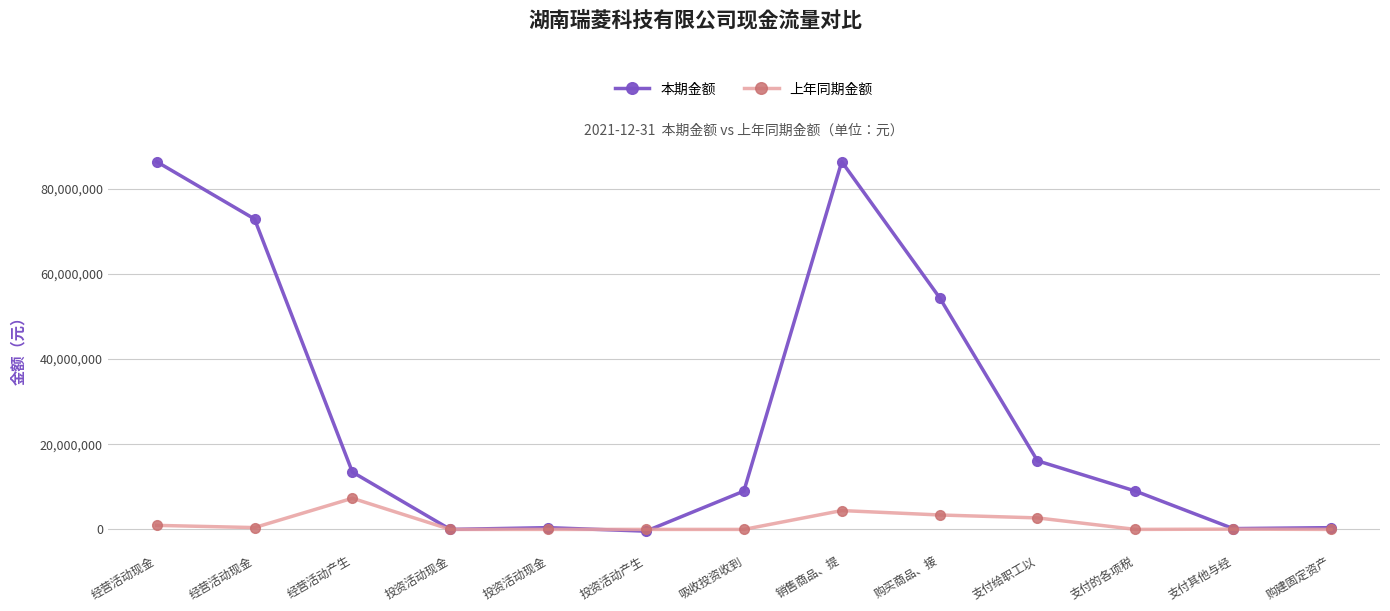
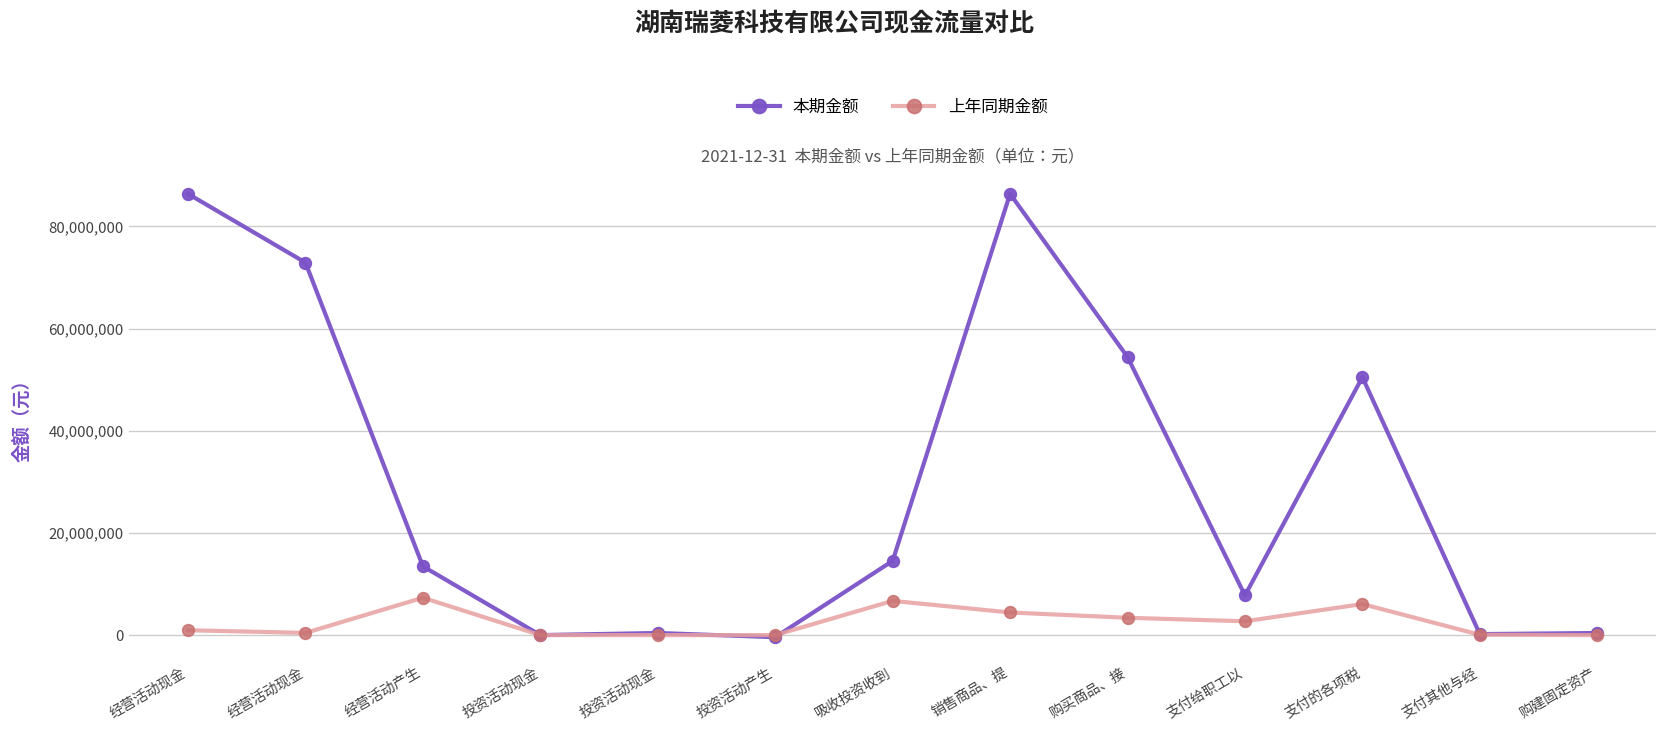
  {
    "本期金额": {
      "经营活动产生": "13,000,000",
-     "吸收投资收到": "9,000,000",
+     "吸收投资收到": "15,000,000",
      "销售商品、提": "86,000,000",
      "购买商品、接": "54,000,000",
-     "支付给职工以": "16,000,000",
-     "支付的各项税": "9,000,000"
+     "支付给职工以": "8,000,000",
+     "支付的各项税": "50,000,000"
    },
    "上年同期金额": {
      "经营活动产生": "7,000,000",
-     "吸收投资收到": "0",
+     "吸收投资收到": "7,000,000",
      "销售商品、提": "4,000,000",
      "购买商品、接": "3,000,000",
      "支付给职工以": "3,000,000",
-     "支付的各项税": "0"
+     "支付的各项税": "6,000,000"
    }
  }
